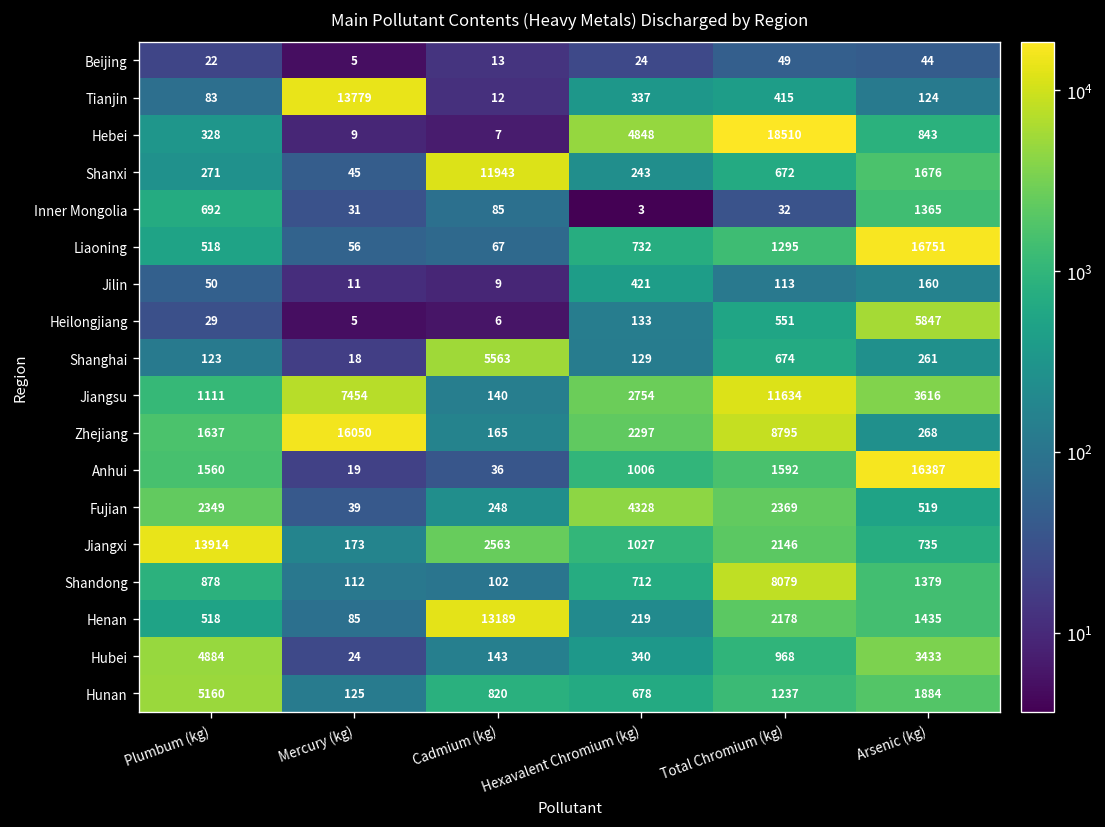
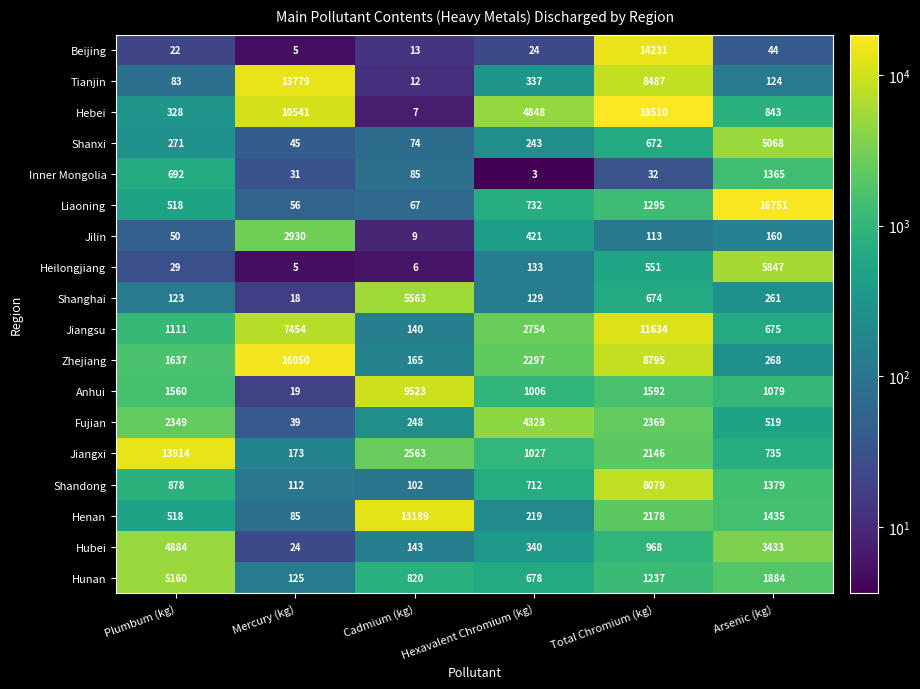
  {
    "Beijing": {
      "Plumbum (kg)": 22,
      "Mercury (kg)": 5,
      "Cadmium (kg)": 13,
      "Hexavalent Chromium (kg)": 24,
-     "Total Chromium (kg)": 49,
+     "Total Chromium (kg)": 14231,
      "Arsenic (kg)": 44
    },
    "Tianjin": {
      "Plumbum (kg)": 83,
      "Mercury (kg)": 13779,
      "Cadmium (kg)": 12,
      "Hexavalent Chromium (kg)": 337,
-     "Total Chromium (kg)": 415,
+     "Total Chromium (kg)": 8487,
      "Arsenic (kg)": 124
    },
    "Hebei": {
      "Plumbum (kg)": 328,
-     "Mercury (kg)": 9,
+     "Mercury (kg)": 10541,
      "Cadmium (kg)": 7,
      "Hexavalent Chromium (kg)": 4848,
      "Total Chromium (kg)": 18510,
      "Arsenic (kg)": 843
    },
    "Shanxi": {
      "Plumbum (kg)": 271,
      "Mercury (kg)": 45,
-     "Cadmium (kg)": 11943,
+     "Cadmium (kg)": 74,
      "Hexavalent Chromium (kg)": 243,
      "Total Chromium (kg)": 672,
-     "Arsenic (kg)": 1676
+     "Arsenic (kg)": 5068
    },
    "Inner Mongolia": {
      "Plumbum (kg)": 692,
      "Mercury (kg)": 31,
      "Cadmium (kg)": 85,
      "Hexavalent Chromium (kg)": 3,
      "Total Chromium (kg)": 32,
      "Arsenic (kg)": 1365
    },
    "Liaoning": {
      "Plumbum (kg)": 518,
      "Mercury (kg)": 56,
      "Cadmium (kg)": 67,
      "Hexavalent Chromium (kg)": 732,
      "Total Chromium (kg)": 1295,
      "Arsenic (kg)": 16751
    },
    "Jilin": {
      "Plumbum (kg)": 50,
-     "Mercury (kg)": 11,
+     "Mercury (kg)": 2930,
      "Cadmium (kg)": 9,
      "Hexavalent Chromium (kg)": 421,
      "Total Chromium (kg)": 113,
      "Arsenic (kg)": 160
    },
    "Heilongjiang": {
      "Plumbum (kg)": 29,
      "Mercury (kg)": 5,
      "Cadmium (kg)": 6,
      "Hexavalent Chromium (kg)": 133,
      "Total Chromium (kg)": 551,
      "Arsenic (kg)": 5847
    },
    "Shanghai": {
      "Plumbum (kg)": 123,
      "Mercury (kg)": 18,
      "Cadmium (kg)": 5563,
      "Hexavalent Chromium (kg)": 129,
      "Total Chromium (kg)": 674,
      "Arsenic (kg)": 261
    },
    "Jiangsu": {
      "Plumbum (kg)": 1111,
      "Mercury (kg)": 7454,
      "Cadmium (kg)": 140,
      "Hexavalent Chromium (kg)": 2754,
      "Total Chromium (kg)": 11634,
-     "Arsenic (kg)": 3616
+     "Arsenic (kg)": 675
    },
    "Zhejiang": {
      "Plumbum (kg)": 1637,
      "Mercury (kg)": 16050,
      "Cadmium (kg)": 165,
      "Hexavalent Chromium (kg)": 2297,
      "Total Chromium (kg)": 8795,
      "Arsenic (kg)": 268
    },
    "Anhui": {
      "Plumbum (kg)": 1560,
      "Mercury (kg)": 19,
-     "Cadmium (kg)": 36,
+     "Cadmium (kg)": 9523,
      "Hexavalent Chromium (kg)": 1006,
      "Total Chromium (kg)": 1592,
-     "Arsenic (kg)": 16387
+     "Arsenic (kg)": 1079
    },
    "Fujian": {
      "Plumbum (kg)": 2349,
      "Mercury (kg)": 39,
      "Cadmium (kg)": 248,
      "Hexavalent Chromium (kg)": 4328,
      "Total Chromium (kg)": 2369,
      "Arsenic (kg)": 519
    },
    "Jiangxi": {
      "Plumbum (kg)": 13914,
      "Mercury (kg)": 173,
      "Cadmium (kg)": 2563,
      "Hexavalent Chromium (kg)": 1027,
      "Total Chromium (kg)": 2146,
      "Arsenic (kg)": 735
    },
    "Shandong": {
      "Plumbum (kg)": 878,
      "Mercury (kg)": 112,
      "Cadmium (kg)": 102,
      "Hexavalent Chromium (kg)": 712,
      "Total Chromium (kg)": 8079,
      "Arsenic (kg)": 1379
    },
    "Henan": {
      "Plumbum (kg)": 518,
      "Mercury (kg)": 85,
      "Cadmium (kg)": 13189,
      "Hexavalent Chromium (kg)": 219,
      "Total Chromium (kg)": 2178,
      "Arsenic (kg)": 1435
    },
    "Hubei": {
      "Plumbum (kg)": 4884,
      "Mercury (kg)": 24,
      "Cadmium (kg)": 143,
      "Hexavalent Chromium (kg)": 340,
      "Total Chromium (kg)": 968,
      "Arsenic (kg)": 3433
    },
    "Hunan": {
      "Plumbum (kg)": 5160,
      "Mercury (kg)": 125,
      "Cadmium (kg)": 820,
      "Hexavalent Chromium (kg)": 678,
      "Total Chromium (kg)": 1237,
      "Arsenic (kg)": 1884
    }
  }
